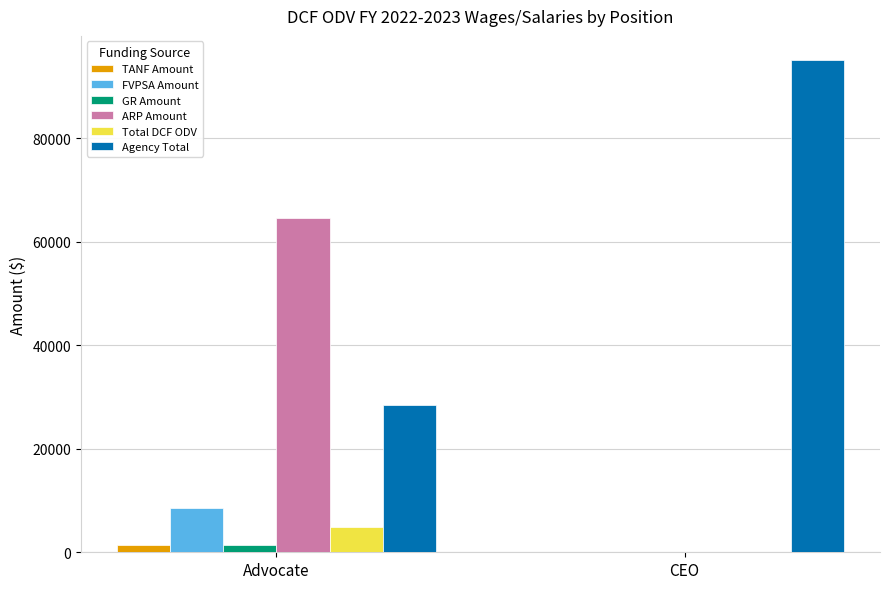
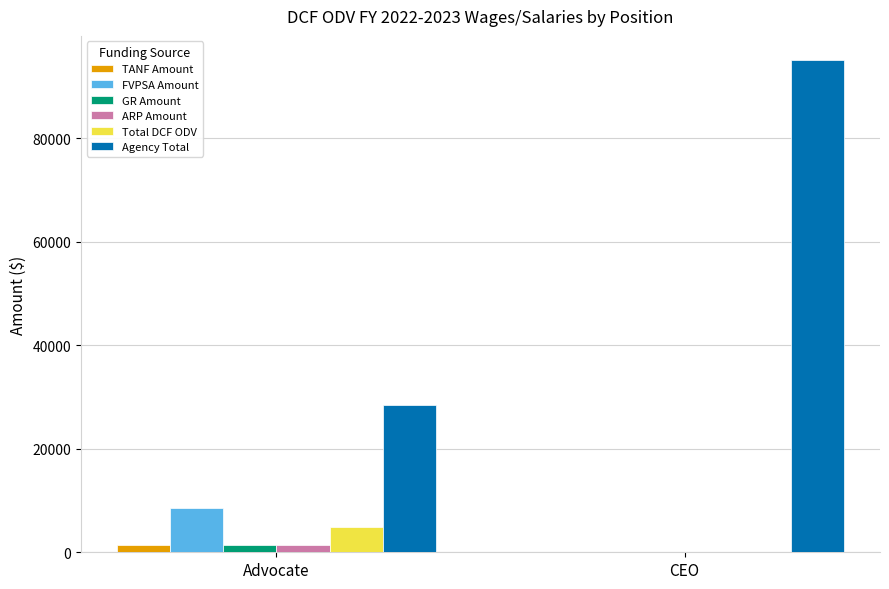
  {
    "TANF Amount": {
      "Advocate": 2000,
      "CEO": 0
    },
    "FVPSA Amount": {
      "Advocate": 9000,
      "CEO": 0
    },
    "GR Amount": {
      "Advocate": 2000,
      "CEO": 0
    },
    "ARP Amount": {
-     "Advocate": 65000,
+     "Advocate": 2000,
      "CEO": 0
    },
    "Total DCF ODV": {
      "Advocate": 5000,
      "CEO": 0
    },
    "Agency Total": {
      "Advocate": 28000,
      "CEO": 95000
    }
  }
